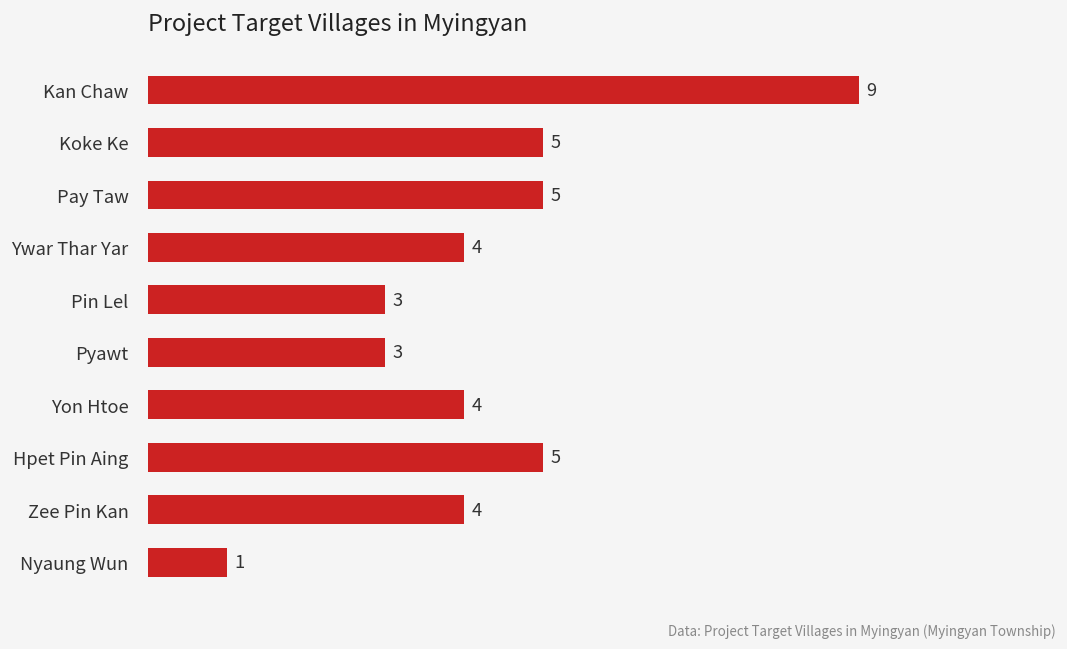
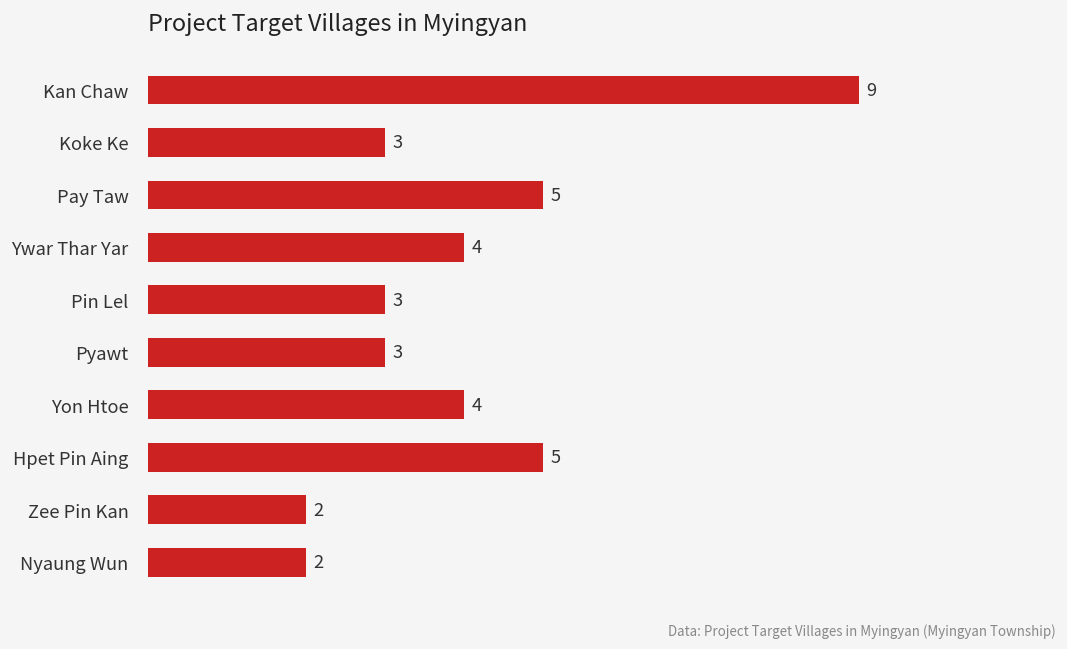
  {
    "Kan Chaw": 9,
-   "Koke Ke": 5,
+   "Koke Ke": 3,
    "Pay Taw": 5,
    "Ywar Thar Yar": 4,
    "Pin Lel": 3,
    "Pyawt": 3,
    "Yon Htoe": 4,
    "Hpet Pin Aing": 5,
-   "Zee Pin Kan": 4,
-   "Nyaung Wun": 1
+   "Zee Pin Kan": 2,
+   "Nyaung Wun": 2
  }
